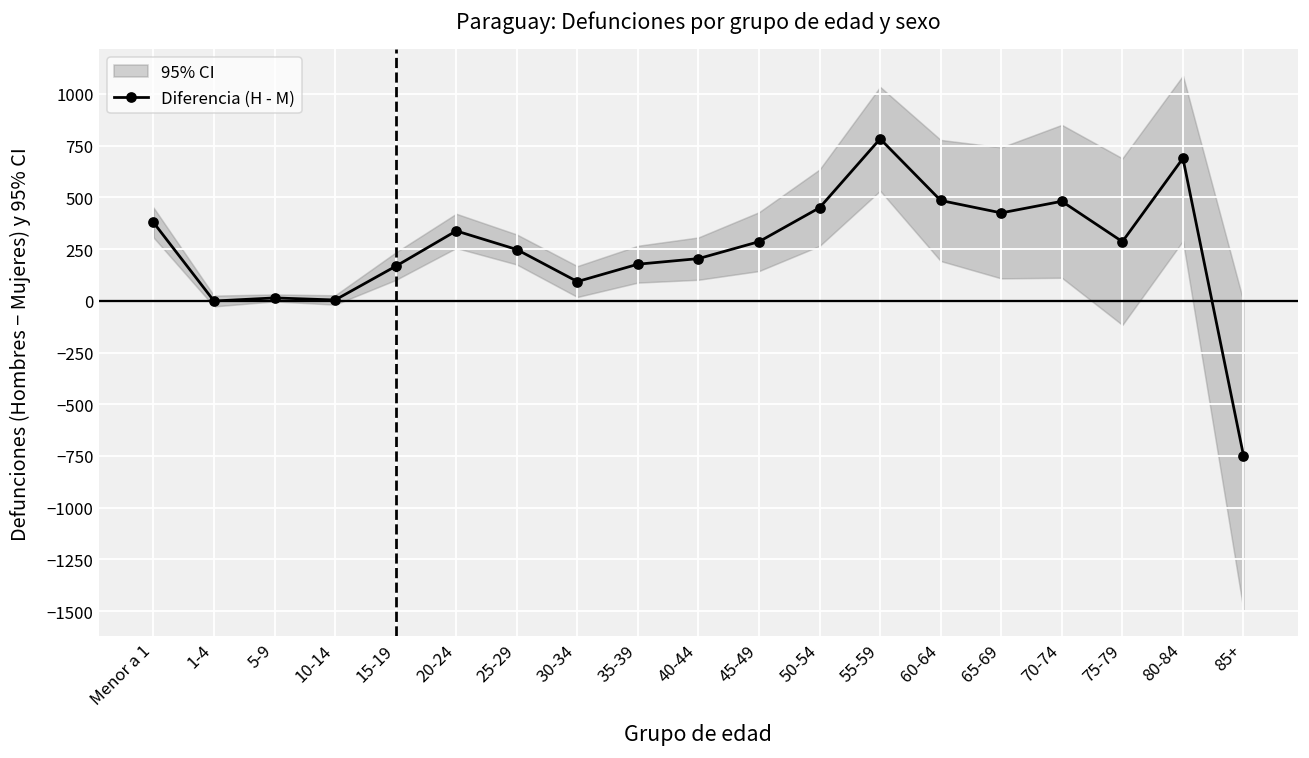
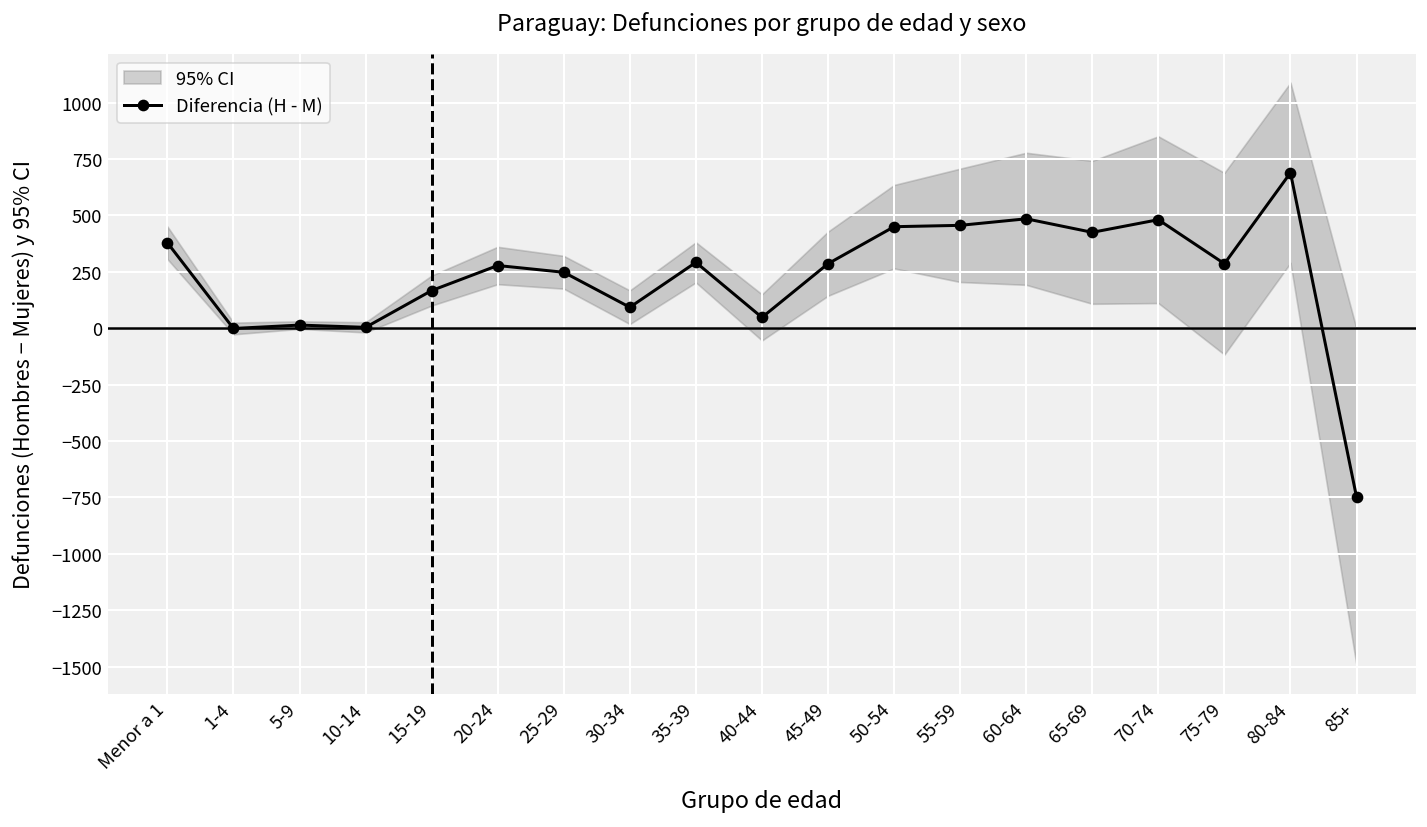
  {
    "Diferencia (H - M)": {
      "Menor a 1": 380,
      "1-4": 0,
      "5-9": 10,
      "10-14": 0,
      "15-19": 170,
-     "20-24": 340,
+     "20-24": 280,
      "25-29": 250,
      "30-34": 90,
-     "35-39": 180,
-     "40-44": 200,
+     "35-39": 290,
+     "40-44": 50,
      "45-49": 290,
      "50-54": 450,
-     "55-59": 780,
+     "55-59": 460,
      "60-64": 490,
      "65-69": 430,
      "70-74": 480,
      "75-79": 290,
      "80-84": 690,
      "85+": -750
    }
  }
